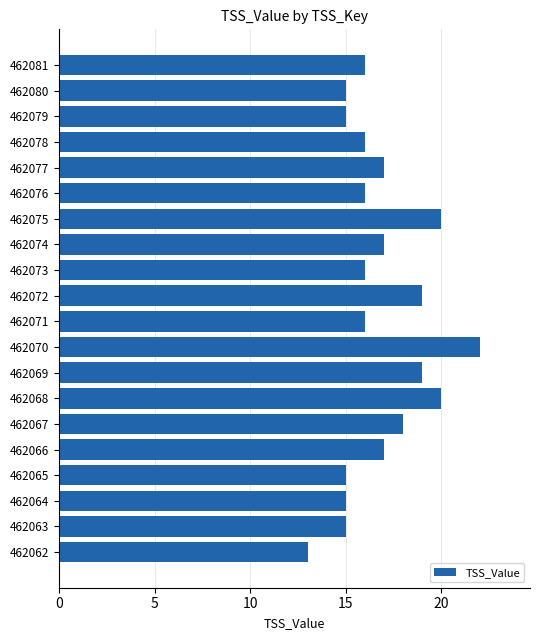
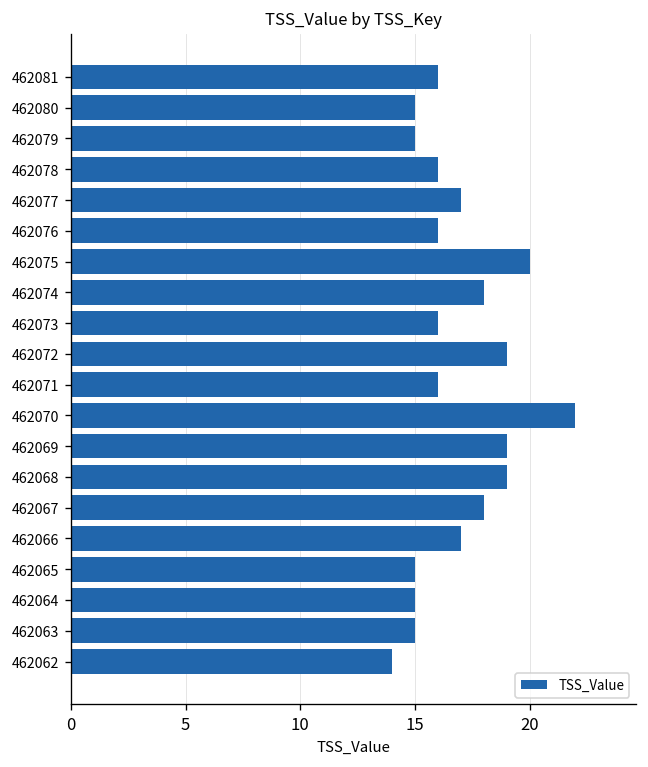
  {
    "462081": 16,
    "462080": 15,
    "462079": 15,
    "462078": 16,
    "462077": 17,
    "462076": 16,
    "462075": 20,
-   "462074": 17,
+   "462074": 18,
    "462073": 16,
    "462072": 19,
    "462071": 16,
    "462070": 22,
    "462069": 19,
-   "462068": 20,
+   "462068": 19,
    "462067": 18,
    "462066": 17,
    "462065": 15,
    "462064": 15,
    "462063": 15,
-   "462062": 13
+   "462062": 14
  }
